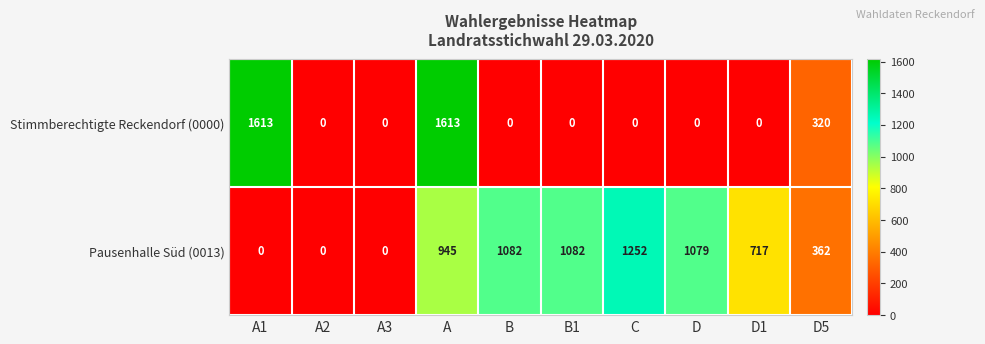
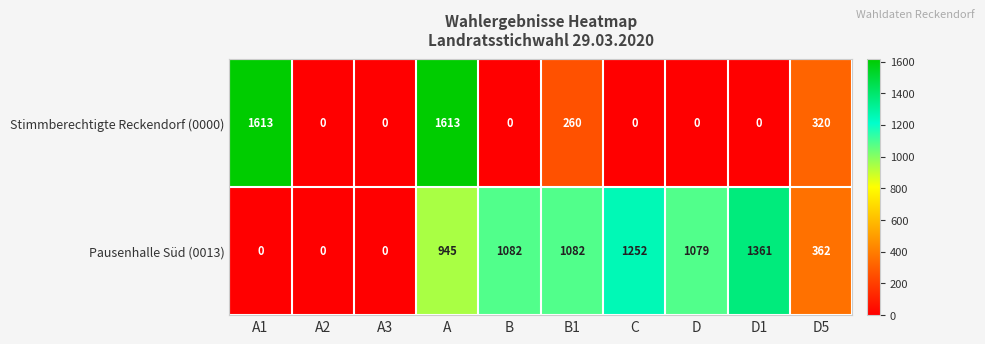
  {
    "Stimmberechtigte Reckendorf (0000)": {
      "A1": 1613,
      "A2": 0,
      "A3": 0,
      "A": 1613,
      "B": 0,
-     "B1": 0,
+     "B1": 260,
      "C": 0,
      "D": 0,
      "D1": 0,
      "D5": 320
    },
    "Pausenhalle Süd (0013)": {
      "A1": 0,
      "A2": 0,
      "A3": 0,
      "A": 945,
      "B": 1082,
      "B1": 1082,
      "C": 1252,
      "D": 1079,
-     "D1": 717,
+     "D1": 1361,
      "D5": 362
    }
  }
